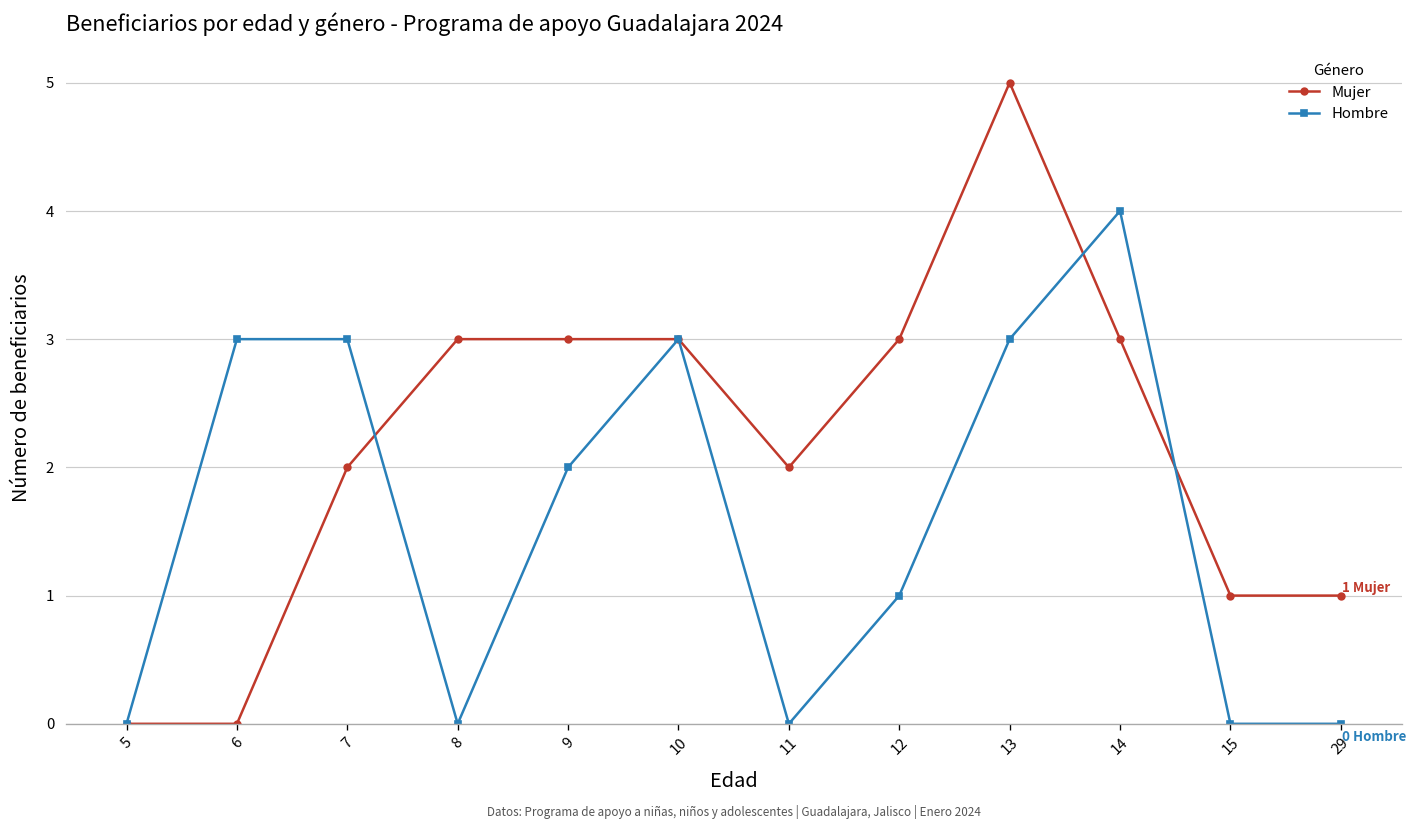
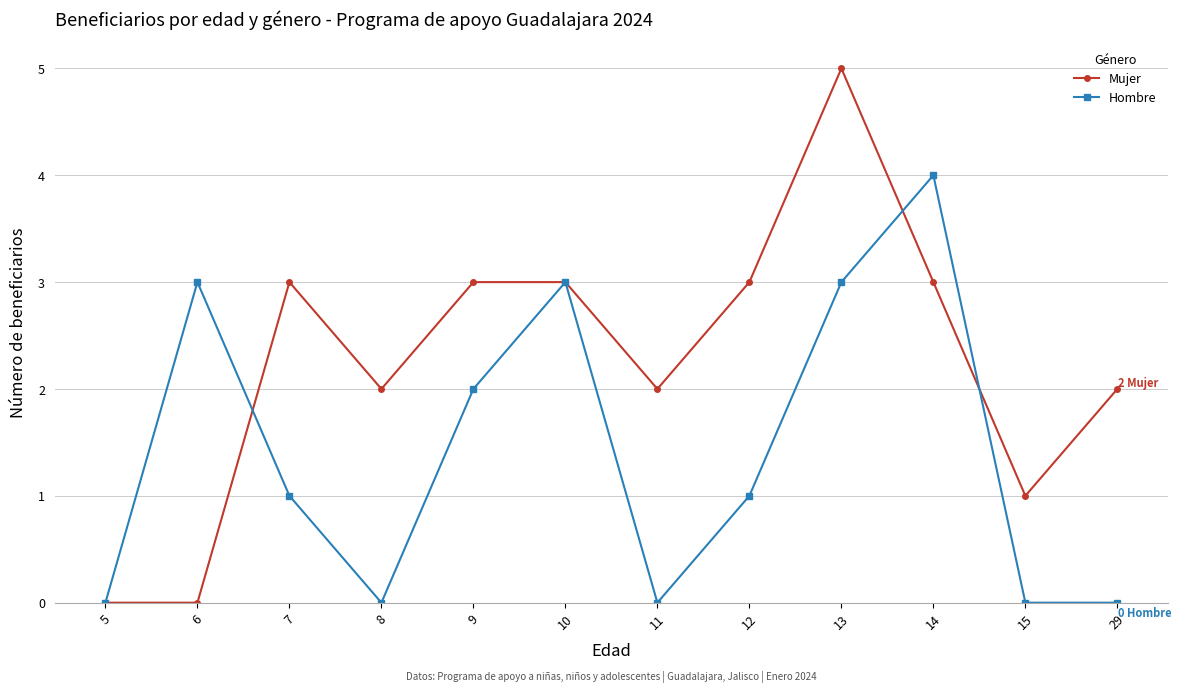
  {
    "Mujer": {
-     "7": 2,
-     "8": 3,
-     "29": 1
+     "7": 3,
+     "8": 2,
+     "29": 2
    },
    "Hombre": {
      "6": 3,
-     "7": 3,
+     "7": 1,
      "8": 0,
      "9": 2,
      "11": 0,
      "12": 1,
      "13": 3,
      "14": 4,
      "15": 0
    }
  }
